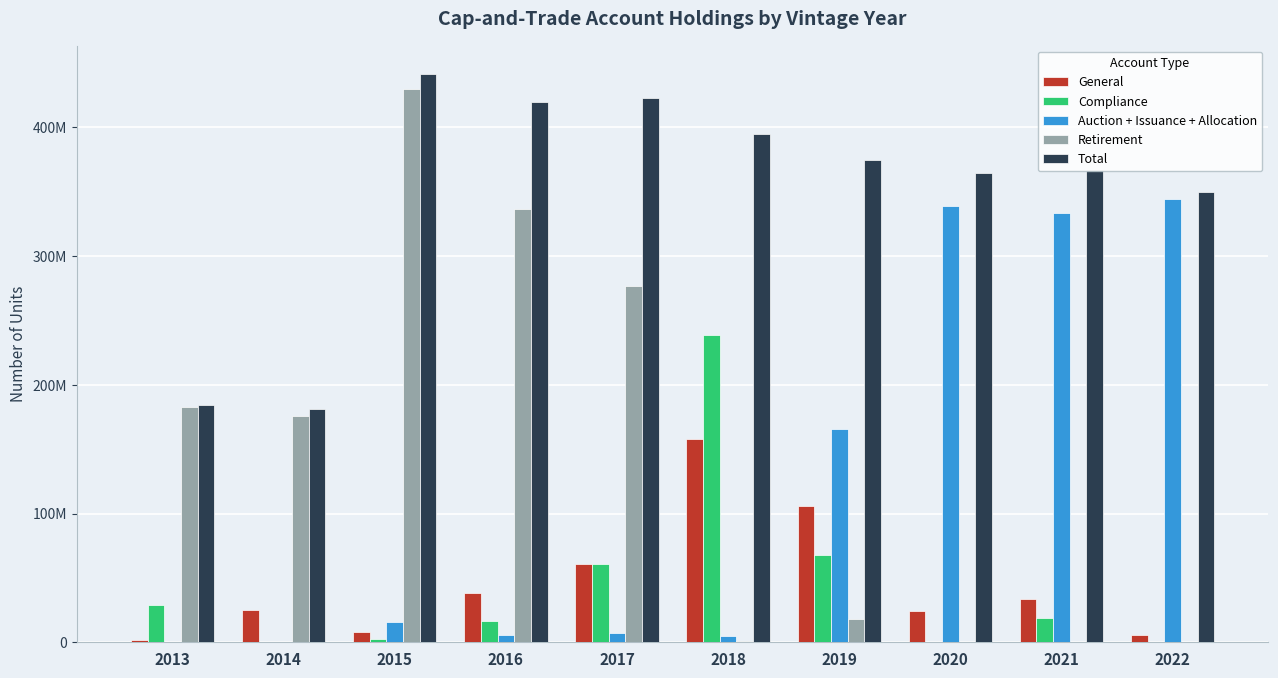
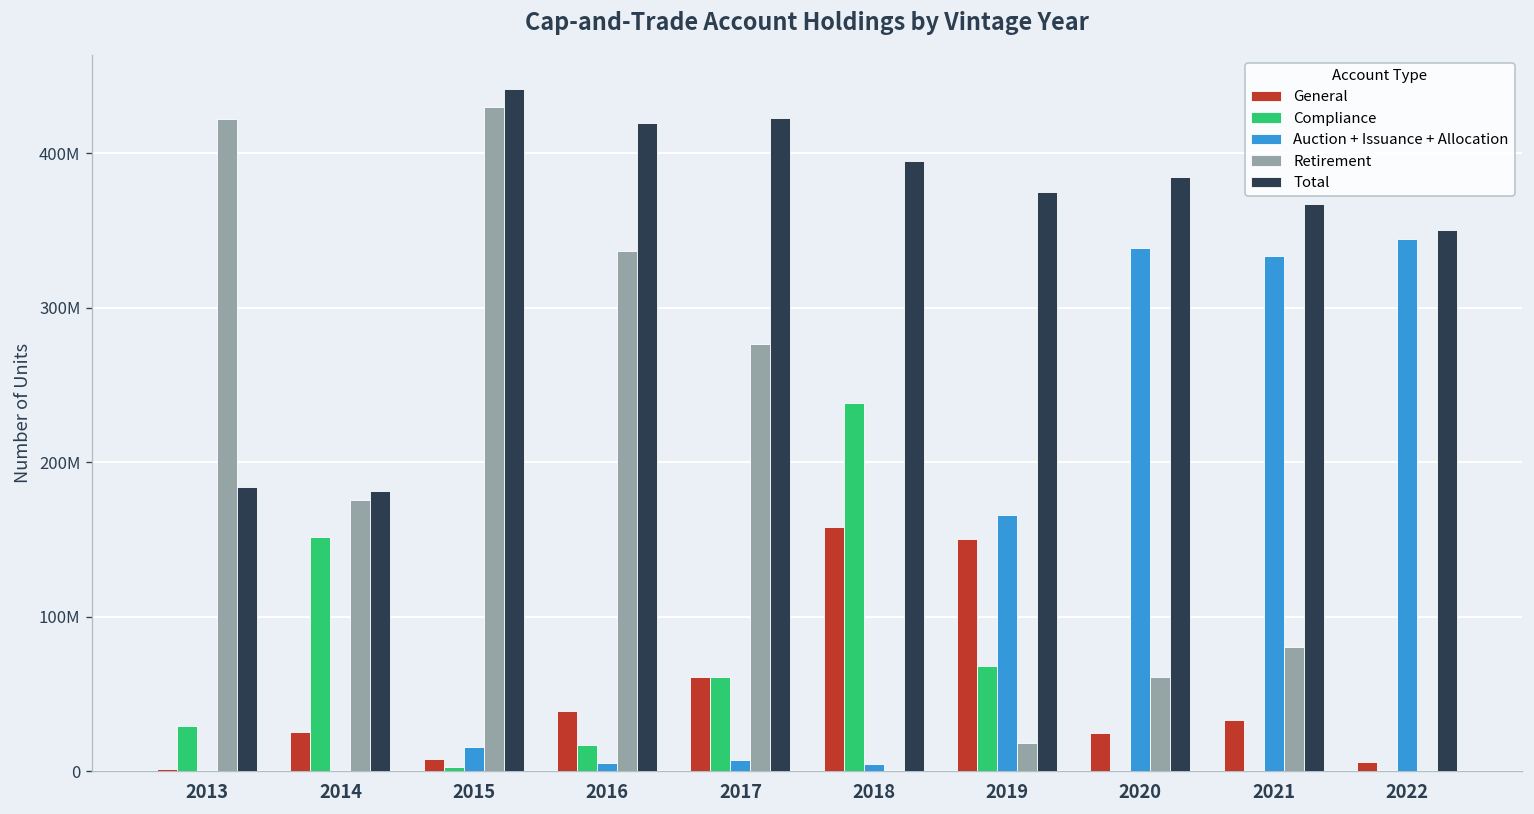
  {
    "General": {
      "2014": 25000000,
      "2015": 8000000,
      "2016": 39000000,
      "2017": 61000000,
      "2018": 158000000,
-     "2019": 106000000,
+     "2019": 150000000,
      "2020": 25000000,
      "2021": 33000000,
      "2022": 6000000
    },
    "Compliance": {
      "2013": 29000000,
-     "2014": 0,
+     "2014": 152000000,
      "2015": 3000000,
      "2016": 17000000,
      "2017": 61000000,
      "2018": 239000000,
      "2019": 68000000,
-     "2021": 19000000,
+     "2021": 0,
      "2022": 0
    },
    "Auction + Issuance + Allocation": {
      "2015": 15000000,
      "2016": 6000000,
      "2017": 7000000,
      "2018": 5000000,
      "2019": 166000000,
      "2020": 339000000,
      "2021": 333000000,
      "2022": 344000000
    },
    "Retirement": {
-     "2013": 183000000,
+     "2013": 422000000,
      "2014": 176000000,
      "2015": 430000000,
      "2016": 337000000,
      "2017": 277000000,
      "2019": 18000000,
-     "2020": 0,
-     "2021": 0,
+     "2020": 61000000,
+     "2021": 81000000,
      "2022": 0
    },
    "Total": {
      "2013": 184000000,
      "2014": 181000000,
      "2015": 441000000,
      "2016": 419000000,
      "2017": 423000000,
      "2018": 395000000,
      "2019": 375000000,
-     "2020": 364000000,
+     "2020": 385000000,
      "2022": 350000000
    }
  }
